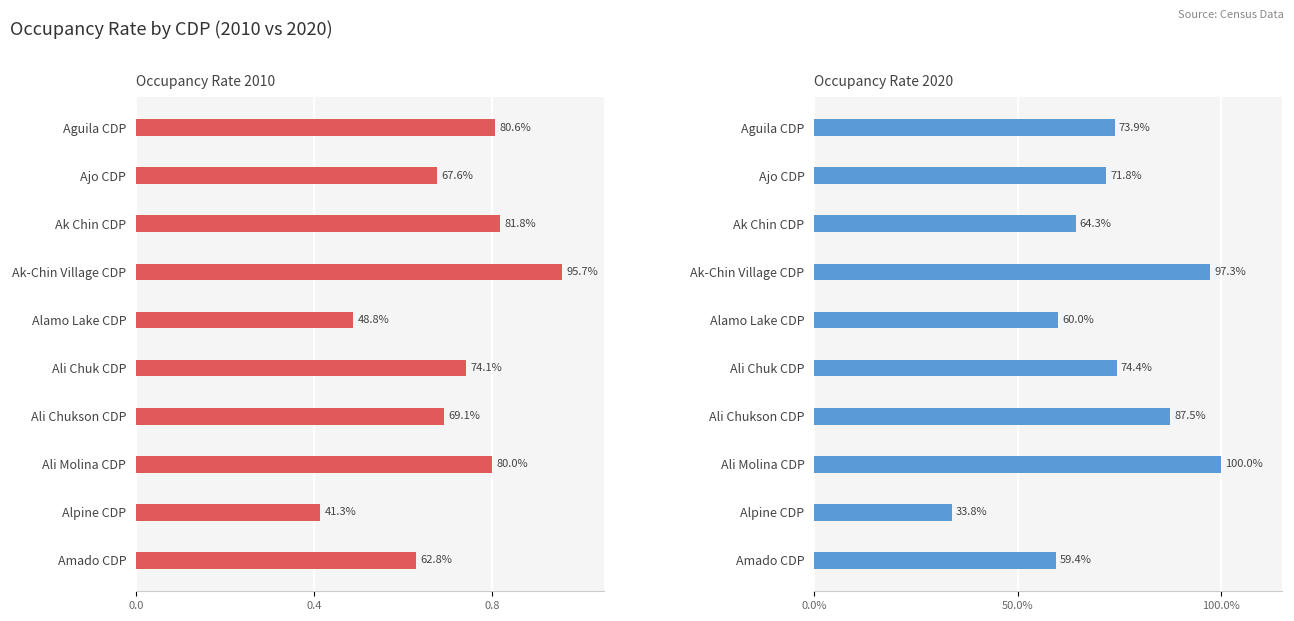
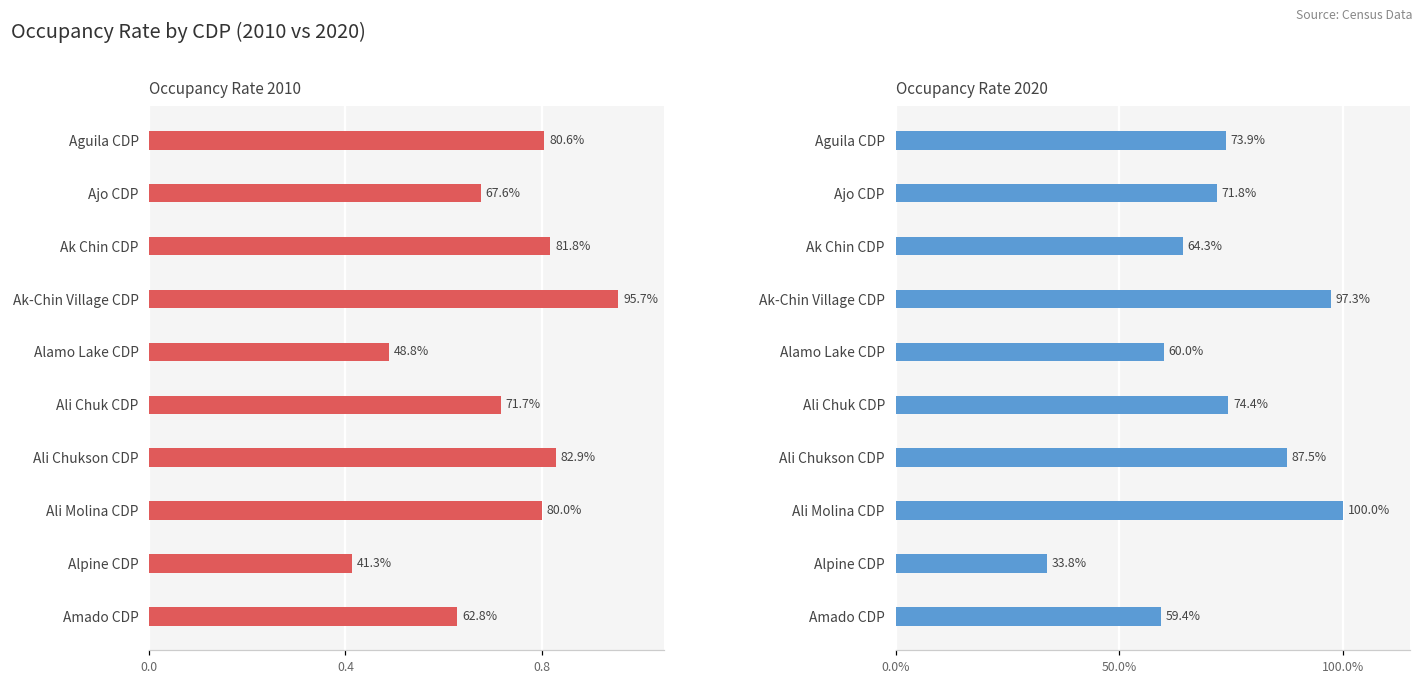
  {
    "Occupancy Rate 2010": {
      "Aguila CDP": "80.6%",
      "Ajo CDP": "67.6%",
      "Ak Chin CDP": "81.8%",
      "Ak-Chin Village CDP": "95.7%",
      "Alamo Lake CDP": "48.8%",
-     "Ali Chuk CDP": "74.1%",
-     "Ali Chukson CDP": "69.1%",
+     "Ali Chuk CDP": "71.7%",
+     "Ali Chukson CDP": "82.9%",
      "Ali Molina CDP": "80.0%",
      "Alpine CDP": "41.3%",
      "Amado CDP": "62.8%"
    },
    "Occupancy Rate 2020": {
      "Aguila CDP": "73.9%",
      "Ajo CDP": "71.8%",
      "Ak Chin CDP": "64.3%",
      "Ak-Chin Village CDP": "97.3%",
      "Alamo Lake CDP": "60.0%",
      "Ali Chuk CDP": "74.4%",
      "Ali Chukson CDP": "87.5%",
      "Ali Molina CDP": "100.0%",
      "Alpine CDP": "33.8%",
      "Amado CDP": "59.4%"
    }
  }
